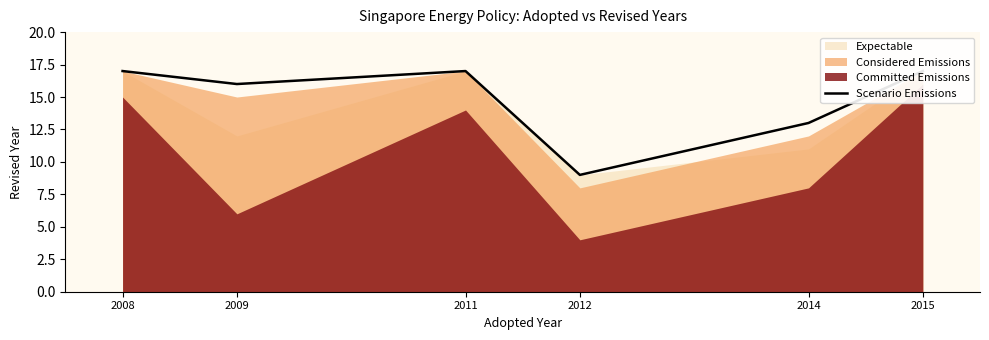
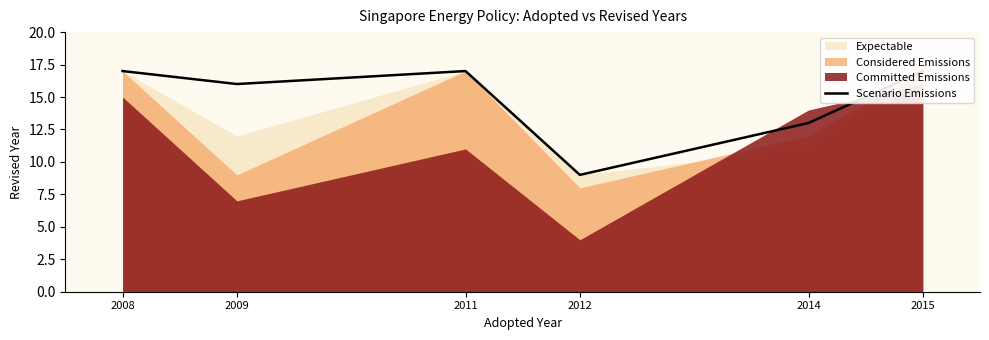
  {
    "Scenario Emissions": {
      "2009": 16.0,
      "2014": 13.0
    },
    "Expectable": {
      "2009": 12.0,
      "2014": 11.0
    },
    "Considered Emissions": {
-     "2009": 15.0,
+     "2009": 9.0,
      "2012": 8.0,
      "2014": 12.0
    },
    "Committed Emissions": {
      "2008": 15.0,
-     "2009": 6.0,
-     "2011": 14.0,
+     "2009": 7.0,
+     "2011": 11.0,
      "2012": 4.0,
-     "2014": 8.0
+     "2014": 14.0
    }
  }
